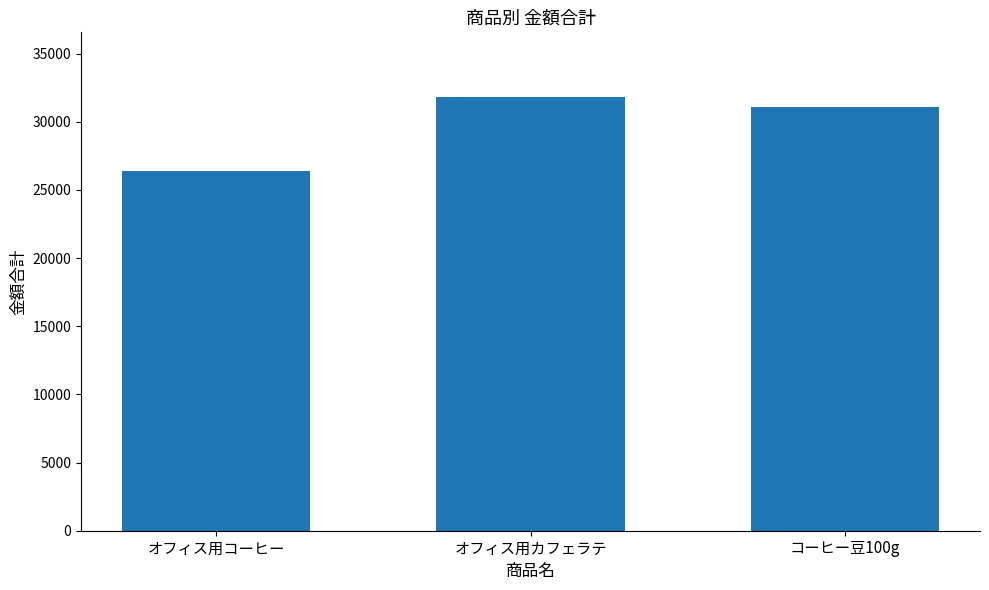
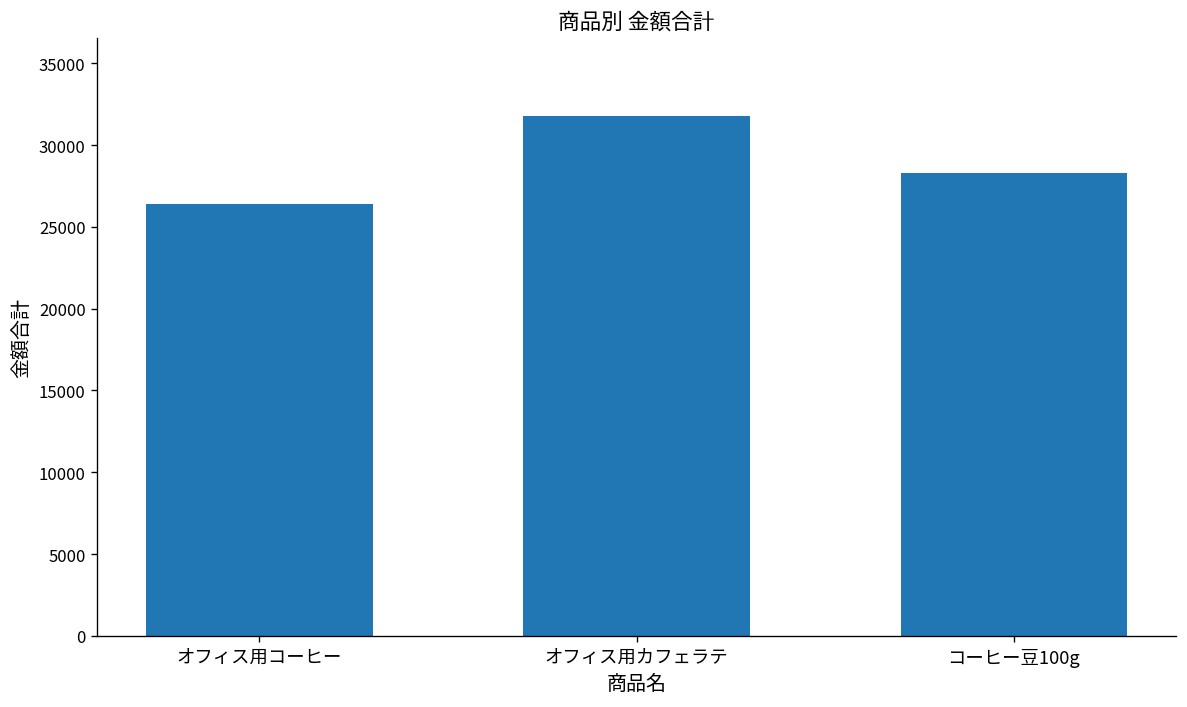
  {
    "オフィス用コーヒー": 26400,
    "オフィス用カフェラテ": 31800,
-   "コーヒー豆100g": 31100
+   "コーヒー豆100g": 28300
  }
